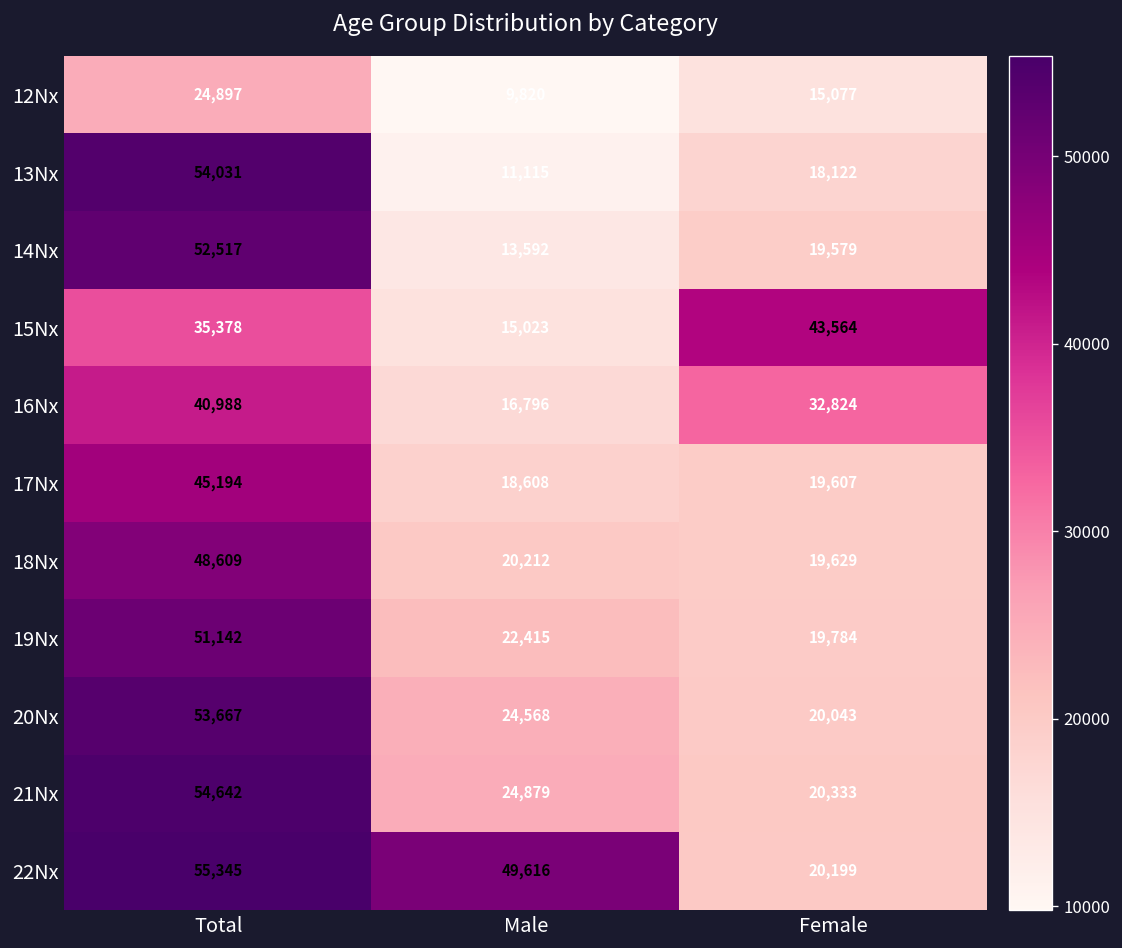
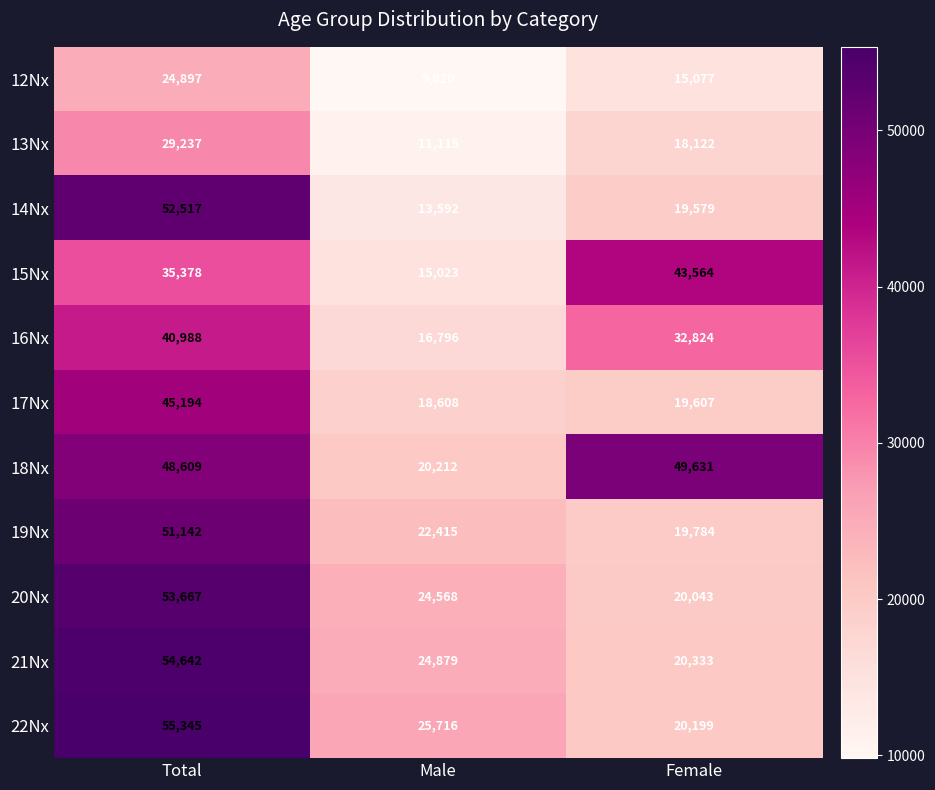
  {
    "12Nx": {
      "Total": "24,897"
    },
    "13Nx": {
-     "Total": "54,031"
+     "Total": "29,237"
    },
    "14Nx": {
      "Total": "52,517",
      "Female": "19,579"
    },
    "15Nx": {
      "Total": "35,378",
      "Female": "43,564"
    },
    "16Nx": {
      "Total": "40,988",
      "Female": "32,824"
    },
    "17Nx": {
      "Total": "45,194",
      "Male": "18,608",
      "Female": "19,607"
    },
    "18Nx": {
      "Total": "48,609",
      "Male": "20,212",
-     "Female": "19,629"
+     "Female": "49,631"
    },
    "19Nx": {
      "Total": "51,142",
      "Male": "22,415",
      "Female": "19,784"
    },
    "20Nx": {
      "Total": "53,667",
      "Male": "24,568",
      "Female": "20,043"
    },
    "21Nx": {
      "Total": "54,642",
      "Male": "24,879",
      "Female": "20,333"
    },
    "22Nx": {
      "Total": "55,345",
-     "Male": "49,616",
+     "Male": "25,716",
      "Female": "20,199"
    }
  }
